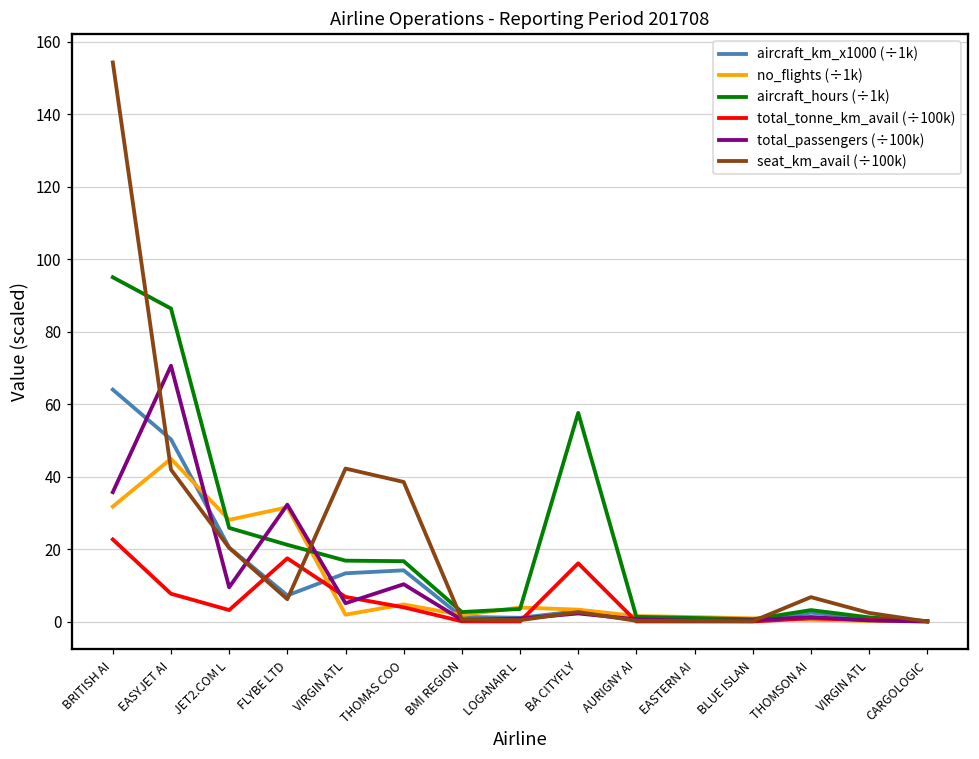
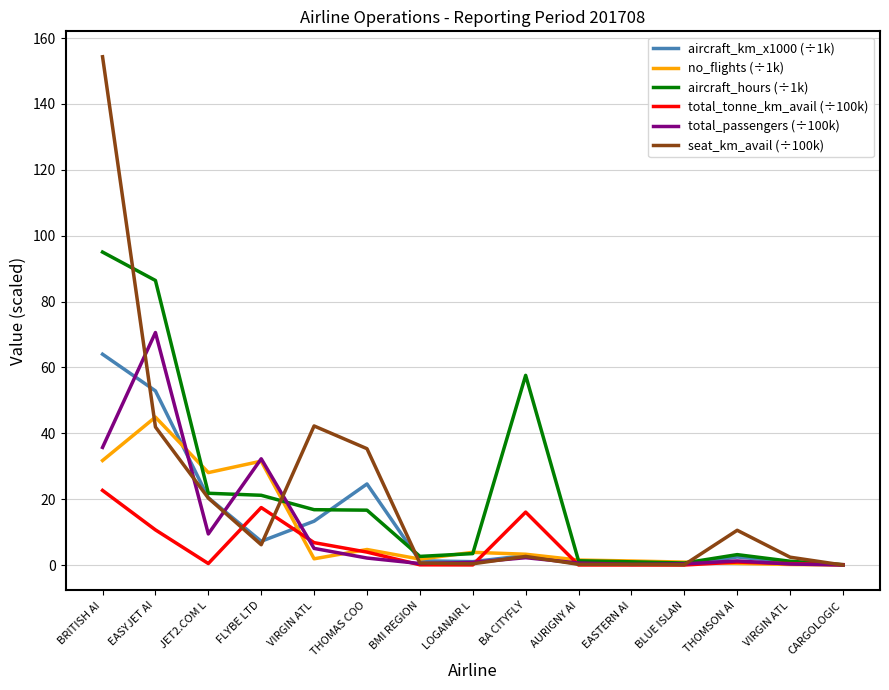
  {
    "aircraft_km_x1000 (÷1k)": {
      "BRITISH AI": 64,
-     "EASYJET AI": 50,
+     "EASYJET AI": 53,
      "FLYBE LTD": 7,
-     "THOMAS COO": 14
+     "THOMAS COO": 25
    },
    "no_flights (÷1k)": {
      "BRITISH AI": 32,
      "EASYJET AI": 45,
      "JET2.COM L": 28,
      "THOMAS COO": 5
    },
    "aircraft_hours (÷1k)": {
      "BRITISH AI": 95,
      "EASYJET AI": 86,
-     "JET2.COM L": 26,
+     "JET2.COM L": 22,
      "FLYBE LTD": 21,
      "THOMAS COO": 17,
      "BMI REGION": 3,
      "BA CITYFLY": 58
    },
    "total_tonne_km_avail (÷100k)": {
      "BRITISH AI": 23,
-     "EASYJET AI": 8,
-     "JET2.COM L": 3,
+     "EASYJET AI": 11,
+     "JET2.COM L": 0,
      "FLYBE LTD": 17,
      "THOMAS COO": 4,
      "BA CITYFLY": 16
    },
    "total_passengers (÷100k)": {
      "BRITISH AI": 36,
      "EASYJET AI": 71,
      "JET2.COM L": 9,
-     "THOMAS COO": 10
+     "THOMAS COO": 2
    },
    "seat_km_avail (÷100k)": {
      "BRITISH AI": 154,
      "EASYJET AI": 42,
      "FLYBE LTD": 6,
-     "THOMAS COO": 39,
-     "THOMSON AI": 7
+     "THOMAS COO": 35,
+     "THOMSON AI": 11
    }
  }
